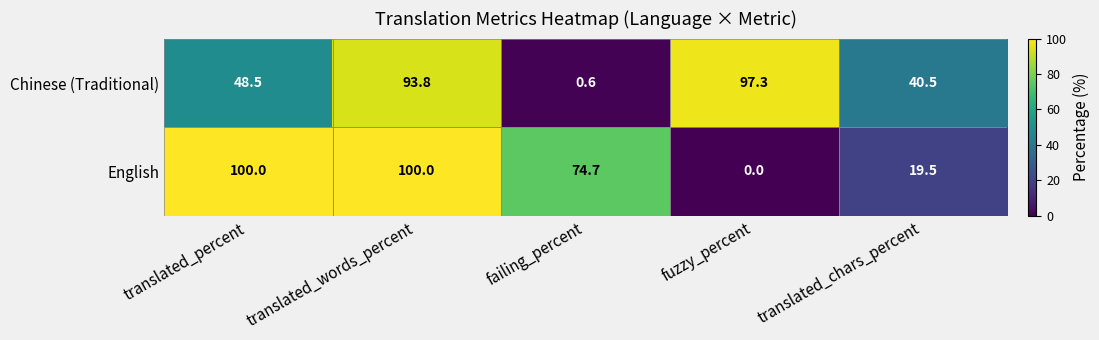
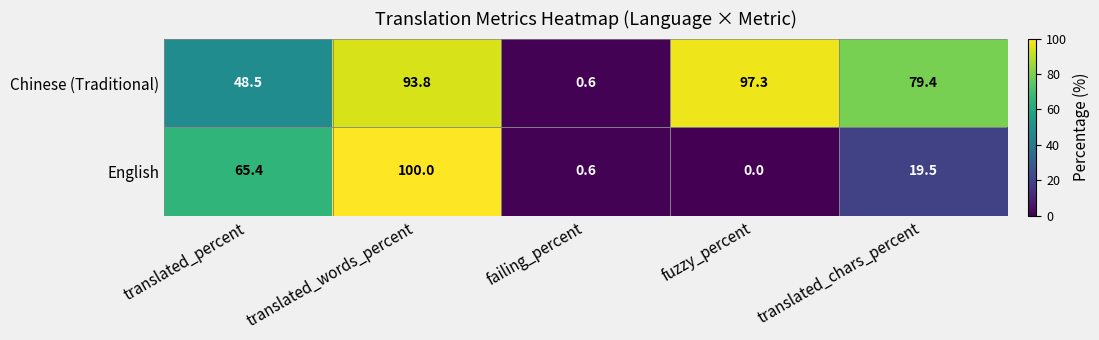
  {
    "Chinese (Traditional)": {
      "translated_percent": 48.5,
      "translated_words_percent": 93.8,
      "failing_percent": 0.6,
      "fuzzy_percent": 97.3,
-     "translated_chars_percent": 40.5
+     "translated_chars_percent": 79.4
    },
    "English": {
-     "translated_percent": 100.0,
+     "translated_percent": 65.4,
      "translated_words_percent": 100.0,
-     "failing_percent": 74.7,
+     "failing_percent": 0.6,
      "fuzzy_percent": 0.0,
      "translated_chars_percent": 19.5
    }
  }
